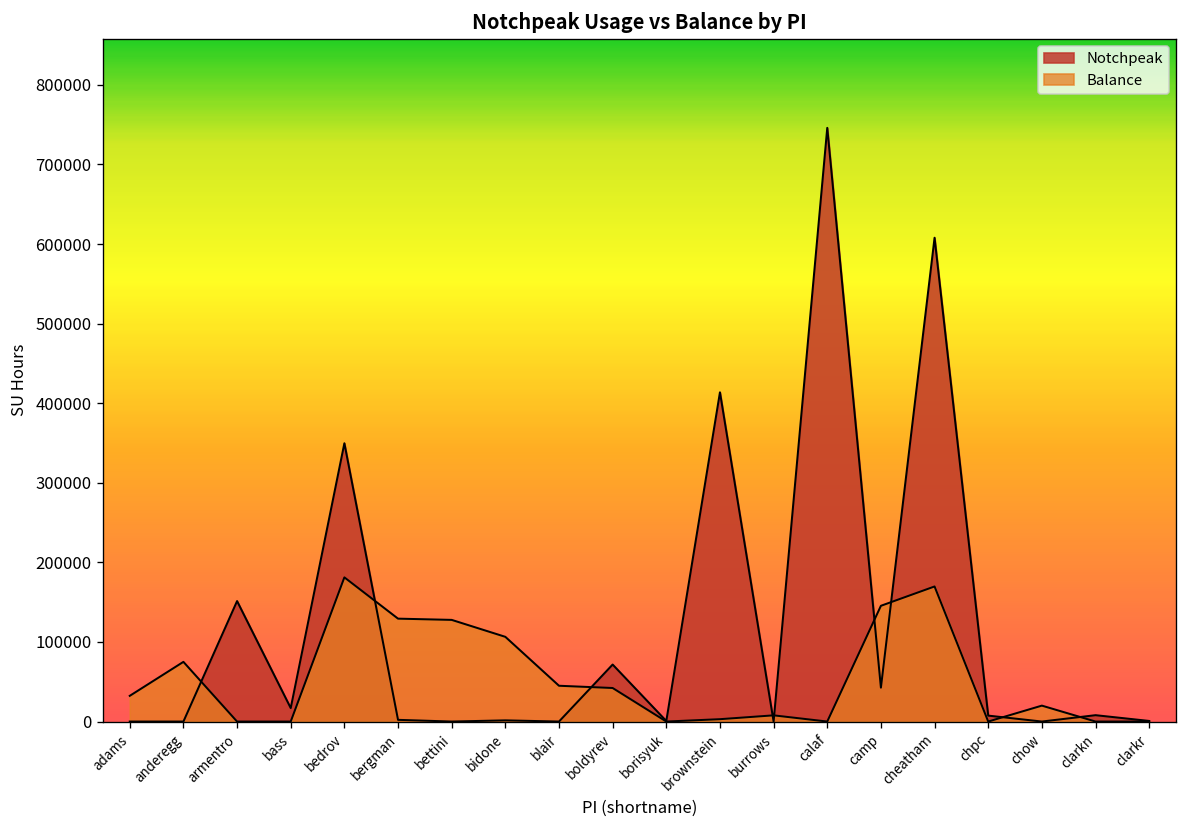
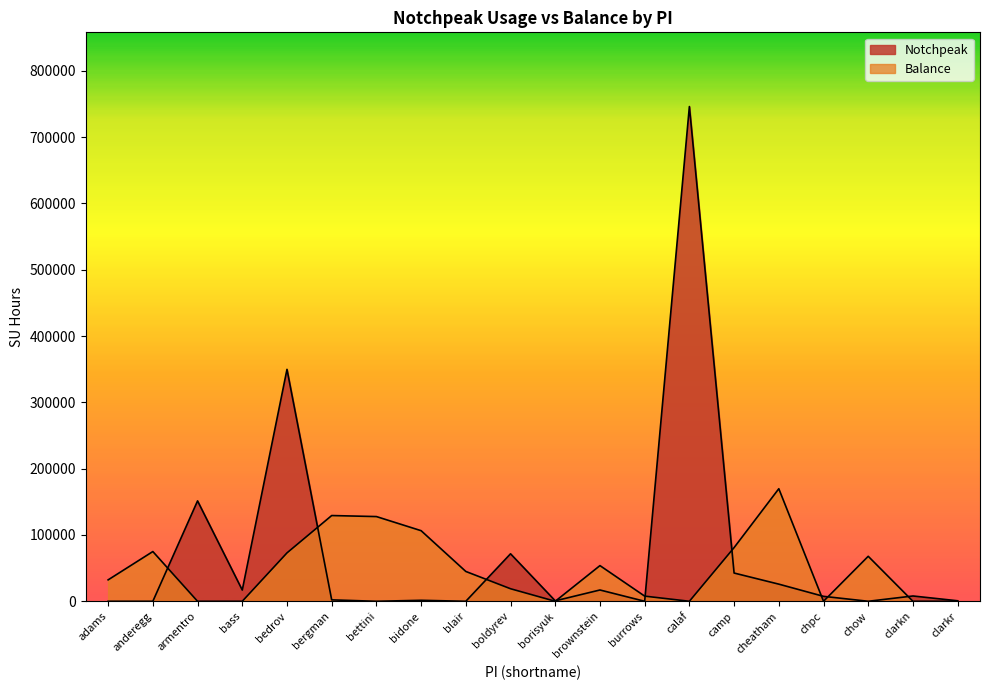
  {
    "Notchpeak": {
      "adams": 0,
      "anderegg": 0,
      "armentro": 150000,
      "bass": 20000,
      "bedrov": 350000,
      "bergman": 0,
      "bettini": 0,
      "bidone": 0,
      "blair": 0,
      "boldyrev": 70000,
-     "brownstein": 410000,
+     "brownstein": 20000,
      "burrows": 0,
      "calaf": 750000,
      "camp": 40000,
-     "cheatham": 610000,
+     "cheatham": 30000,
      "chpc": 10000,
      "chow": 0,
      "clarkn": 10000
    },
    "Balance": {
      "adams": 30000,
      "anderegg": 80000,
      "armentro": 0,
      "bass": 0,
-     "bedrov": 180000,
+     "bedrov": 70000,
      "bergman": 130000,
      "bettini": 130000,
      "bidone": 110000,
      "blair": 40000,
-     "boldyrev": 40000,
-     "brownstein": 0,
+     "boldyrev": 20000,
+     "brownstein": 50000,
      "burrows": 10000,
      "calaf": 0,
-     "camp": 150000,
+     "camp": 80000,
      "cheatham": 170000,
      "chpc": 0,
-     "chow": 20000,
+     "chow": 70000,
      "clarkn": 0
    }
  }
